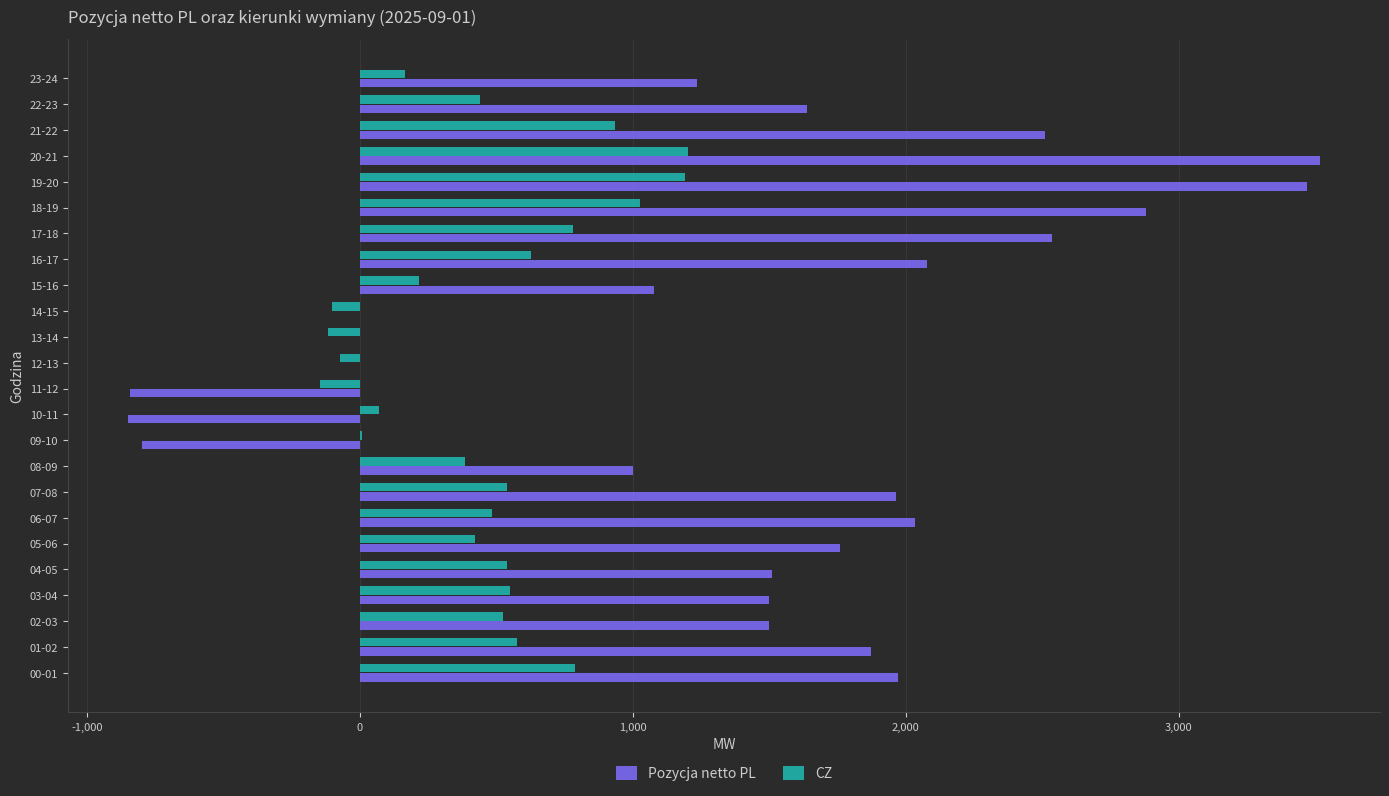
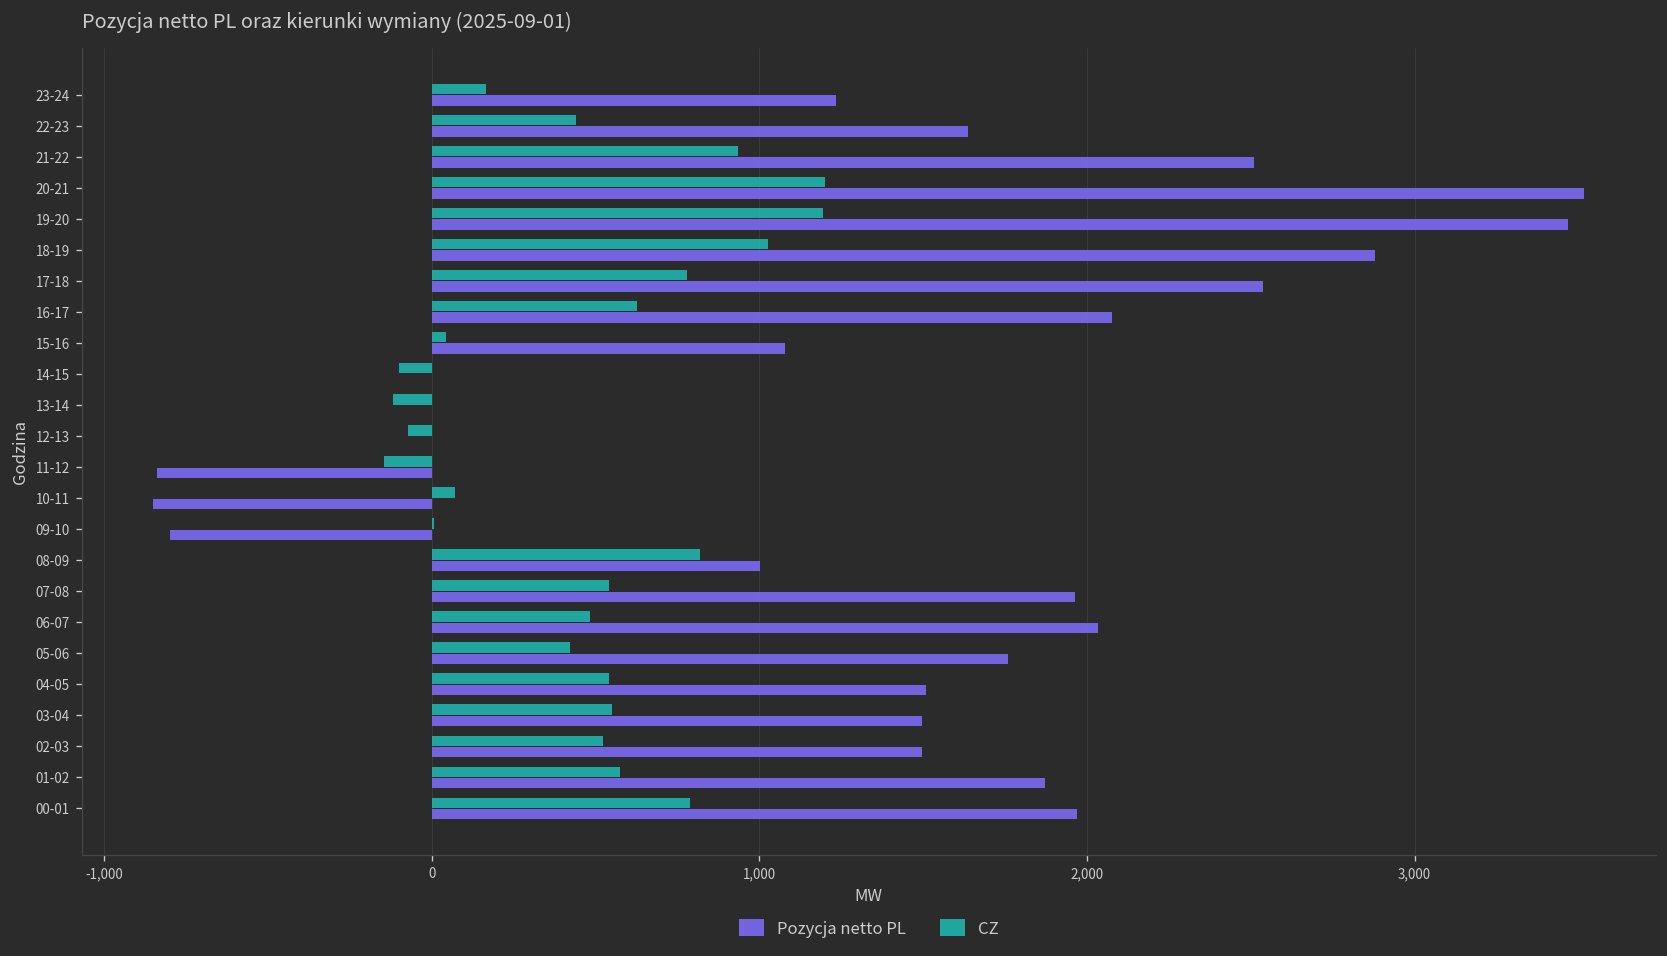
  {
    "Pozycja netto PL": {
      "23-24": "1,240",
      "22-23": "1,640",
      "21-22": "2,510",
      "20-21": "3,520",
      "19-20": "3,470",
      "18-19": "2,880",
      "17-18": "2,540",
      "16-17": "2,080",
      "15-16": "1,080",
      "14-15": "0",
      "13-14": "0",
      "11-12": "-840",
      "10-11": "-850",
      "09-10": "-800",
      "08-09": "1,000",
      "07-08": "1,960",
      "06-07": "2,030",
      "05-06": "1,760",
      "04-05": "1,510",
      "03-04": "1,500",
      "02-03": "1,500",
      "01-02": "1,870",
      "00-01": "1,970"
    },
    "CZ": {
      "23-24": "170",
      "22-23": "440",
      "21-22": "930",
      "20-21": "1,200",
      "19-20": "1,190",
      "18-19": "1,030",
      "17-18": "780",
      "16-17": "630",
-     "15-16": "220",
+     "15-16": "40",
      "14-15": "-100",
      "13-14": "-120",
      "12-13": "-70",
      "11-12": "-140",
      "10-11": "70",
-     "08-09": "380",
+     "08-09": "820",
      "07-08": "540",
      "06-07": "480",
      "05-06": "420",
      "04-05": "540",
      "03-04": "550",
      "02-03": "520",
      "01-02": "570",
      "00-01": "790"
    }
  }
